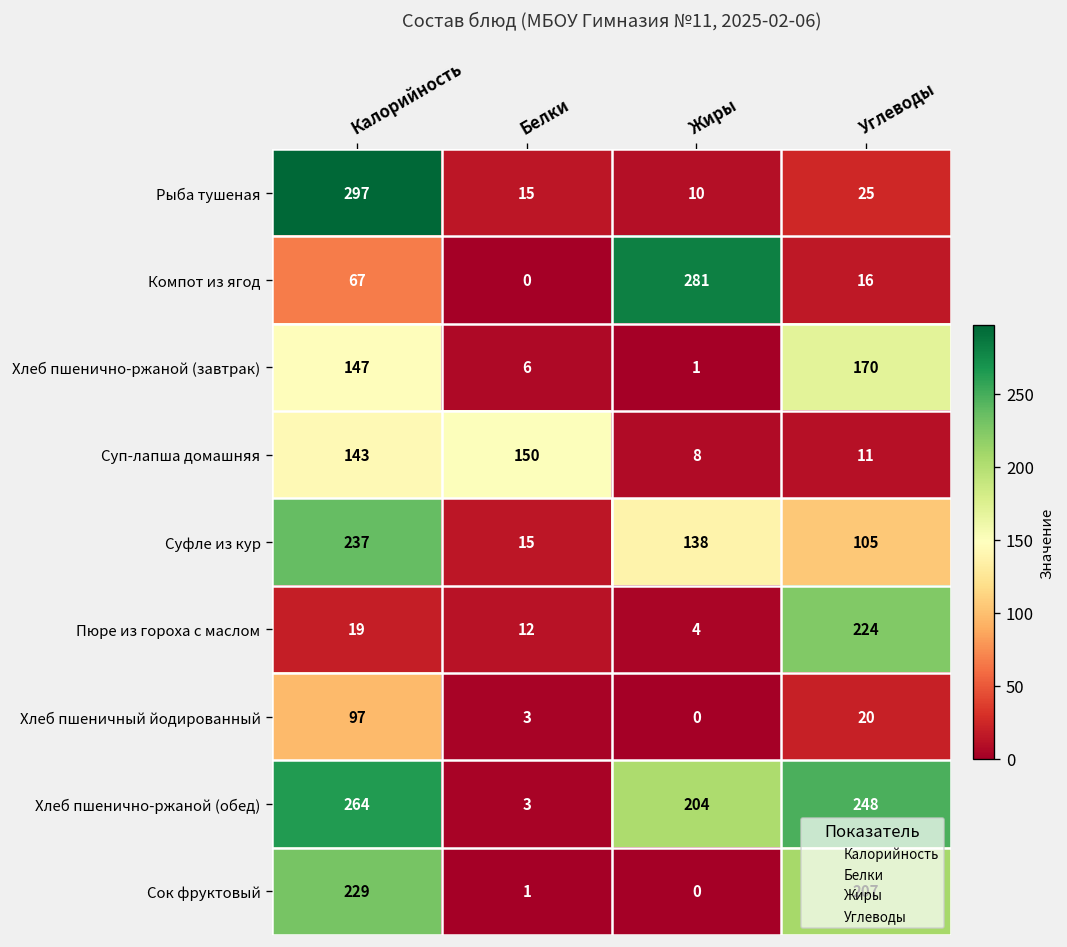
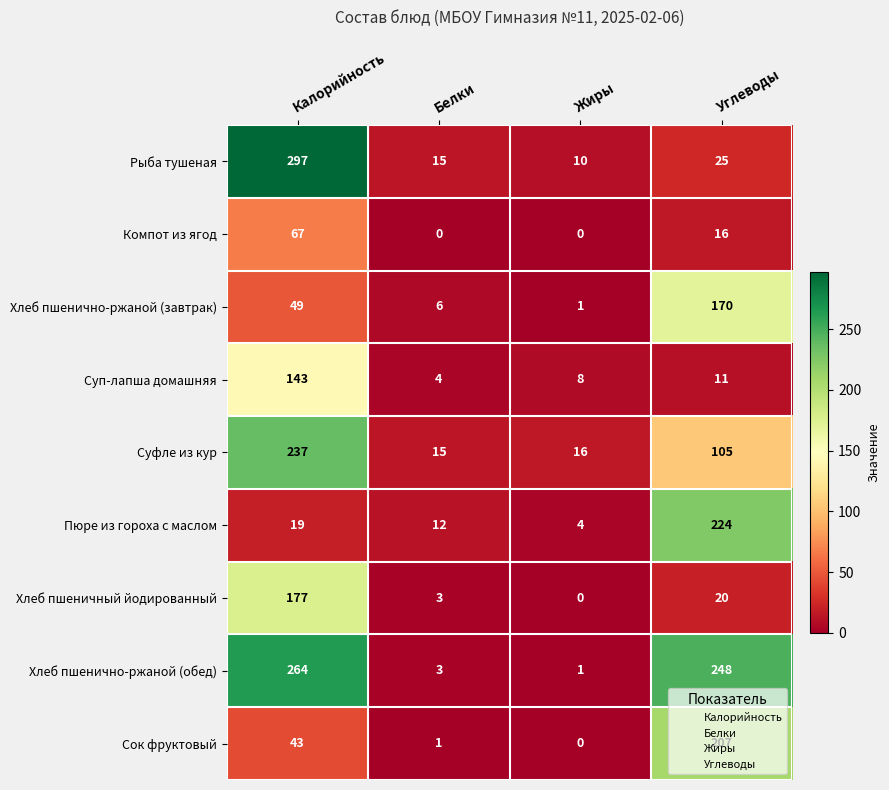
  {
    "Рыба тушеная": {
      "Калорийность": 297,
      "Белки": 15,
      "Жиры": 10,
      "Углеводы": 25
    },
    "Компот из ягод": {
      "Калорийность": 67,
      "Белки": 0,
-     "Жиры": 281,
+     "Жиры": 0,
      "Углеводы": 16
    },
    "Хлеб пшенично-ржаной (завтрак)": {
-     "Калорийность": 147,
+     "Калорийность": 49,
      "Белки": 6,
      "Жиры": 1,
      "Углеводы": 170
    },
    "Суп-лапша домашняя": {
      "Калорийность": 143,
-     "Белки": 150,
+     "Белки": 4,
      "Жиры": 8,
      "Углеводы": 11
    },
    "Суфле из кур": {
      "Калорийность": 237,
      "Белки": 15,
-     "Жиры": 138,
+     "Жиры": 16,
      "Углеводы": 105
    },
    "Пюре из гороха с маслом": {
      "Калорийность": 19,
      "Белки": 12,
      "Жиры": 4,
      "Углеводы": 224
    },
    "Хлеб пшеничный йодированный": {
-     "Калорийность": 97,
+     "Калорийность": 177,
      "Белки": 3,
      "Жиры": 0,
      "Углеводы": 20
    },
    "Хлеб пшенично-ржаной (обед)": {
      "Калорийность": 264,
      "Белки": 3,
-     "Жиры": 204,
+     "Жиры": 1,
      "Углеводы": 248
    },
    "Сок фруктовый": {
-     "Калорийность": 229,
+     "Калорийность": 43,
      "Белки": 1,
      "Жиры": 0
    }
  }
